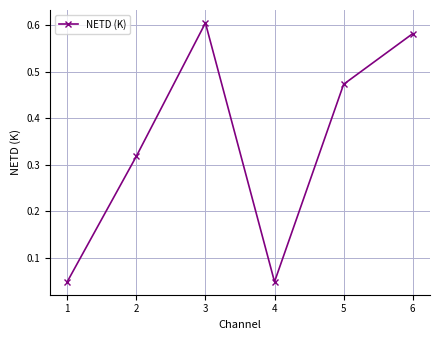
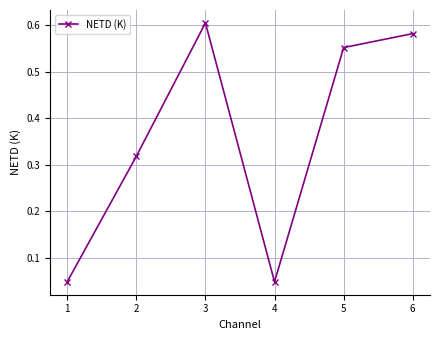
  {
    "1": 0.05,
    "2": 0.32,
    "3": 0.61,
    "4": 0.05,
-   "5": 0.47,
+   "5": 0.55,
    "6": 0.58
  }
